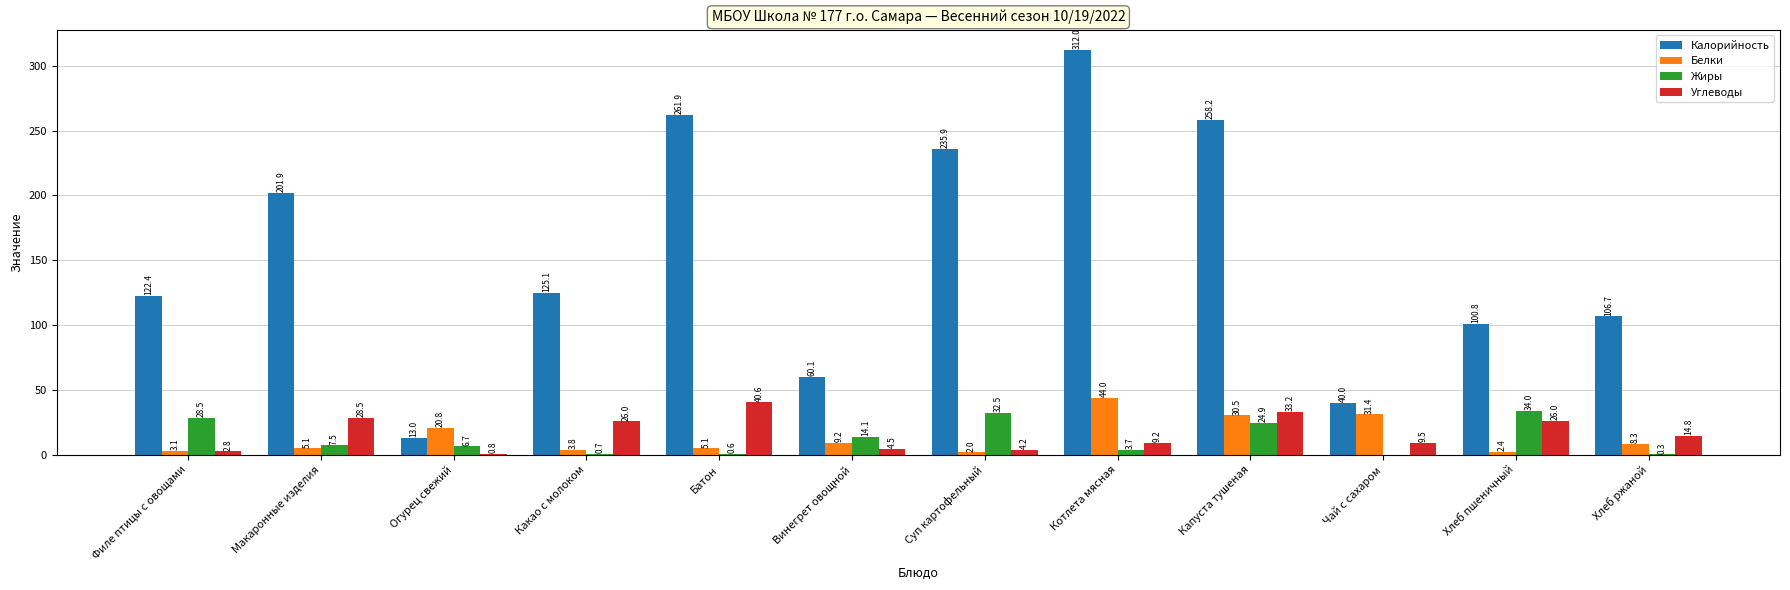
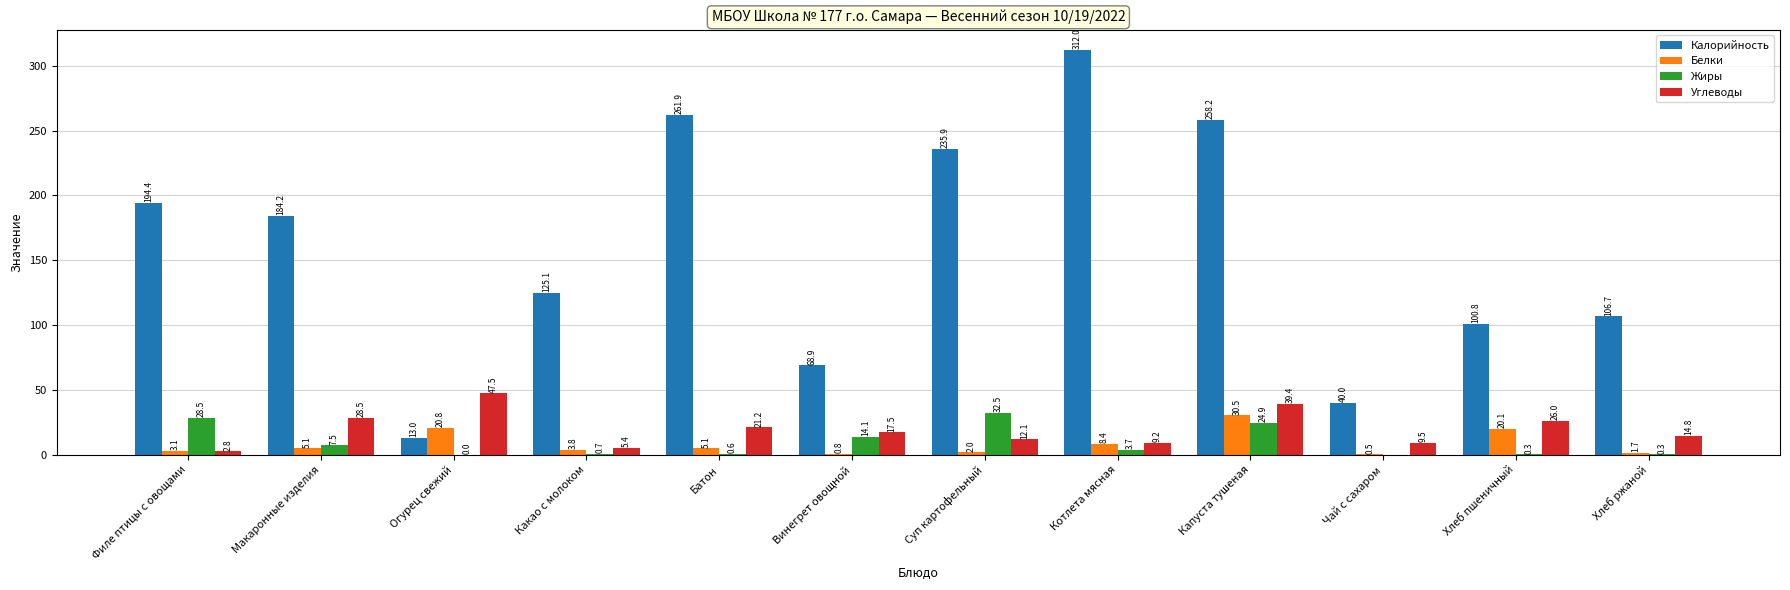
  {
    "Калорийность": {
-     "Филе птицы с овощами": 122.4,
-     "Макаронные изделия": 201.9,
+     "Филе птицы с овощами": 194.4,
+     "Макаронные изделия": 184.2,
      "Огурец свежий": 13.0,
      "Какао с молоком": 125.1,
      "Батон": 261.9,
-     "Винегрет овощной": 60.1,
+     "Винегрет овощной": 68.9,
      "Суп картофельный": 235.9,
      "Котлета мясная": 312.0,
      "Капуста тушеная": 258.2,
      "Чай с сахаром": 40.0,
      "Хлеб пшеничный": 100.8,
      "Хлеб ржаной": 106.7
    },
    "Белки": {
      "Филе птицы с овощами": 3.1,
      "Макаронные изделия": 5.1,
      "Огурец свежий": 20.8,
      "Какао с молоком": 3.8,
      "Батон": 5.1,
-     "Винегрет овощной": 9.2,
+     "Винегрет овощной": 0.8,
      "Суп картофельный": 2.0,
-     "Котлета мясная": 44.0,
+     "Котлета мясная": 8.4,
      "Капуста тушеная": 30.5,
-     "Чай с сахаром": 31.4,
-     "Хлеб пшеничный": 2.4,
-     "Хлеб ржаной": 8.3
+     "Чай с сахаром": 0.5,
+     "Хлеб пшеничный": 20.1,
+     "Хлеб ржаной": 1.7
    },
    "Жиры": {
      "Филе птицы с овощами": 28.5,
      "Макаронные изделия": 7.5,
-     "Огурец свежий": 6.7,
+     "Огурец свежий": 0.0,
      "Какао с молоком": 0.7,
      "Батон": 0.6,
      "Винегрет овощной": 14.1,
      "Суп картофельный": 32.5,
      "Котлета мясная": 3.7,
      "Капуста тушеная": 24.9,
-     "Хлеб пшеничный": 34.0,
+     "Хлеб пшеничный": 0.3,
      "Хлеб ржаной": 0.3
    },
    "Углеводы": {
      "Филе птицы с овощами": 2.8,
      "Макаронные изделия": 28.5,
-     "Огурец свежий": 0.8,
-     "Какао с молоком": 26.0,
-     "Батон": 40.6,
-     "Винегрет овощной": 4.5,
-     "Суп картофельный": 4.2,
+     "Огурец свежий": 47.5,
+     "Какао с молоком": 5.4,
+     "Батон": 21.2,
+     "Винегрет овощной": 17.5,
+     "Суп картофельный": 12.1,
      "Котлета мясная": 9.2,
-     "Капуста тушеная": 33.2,
+     "Капуста тушеная": 39.4,
      "Чай с сахаром": 9.5,
      "Хлеб пшеничный": 26.0,
      "Хлеб ржаной": 14.8
    }
  }
